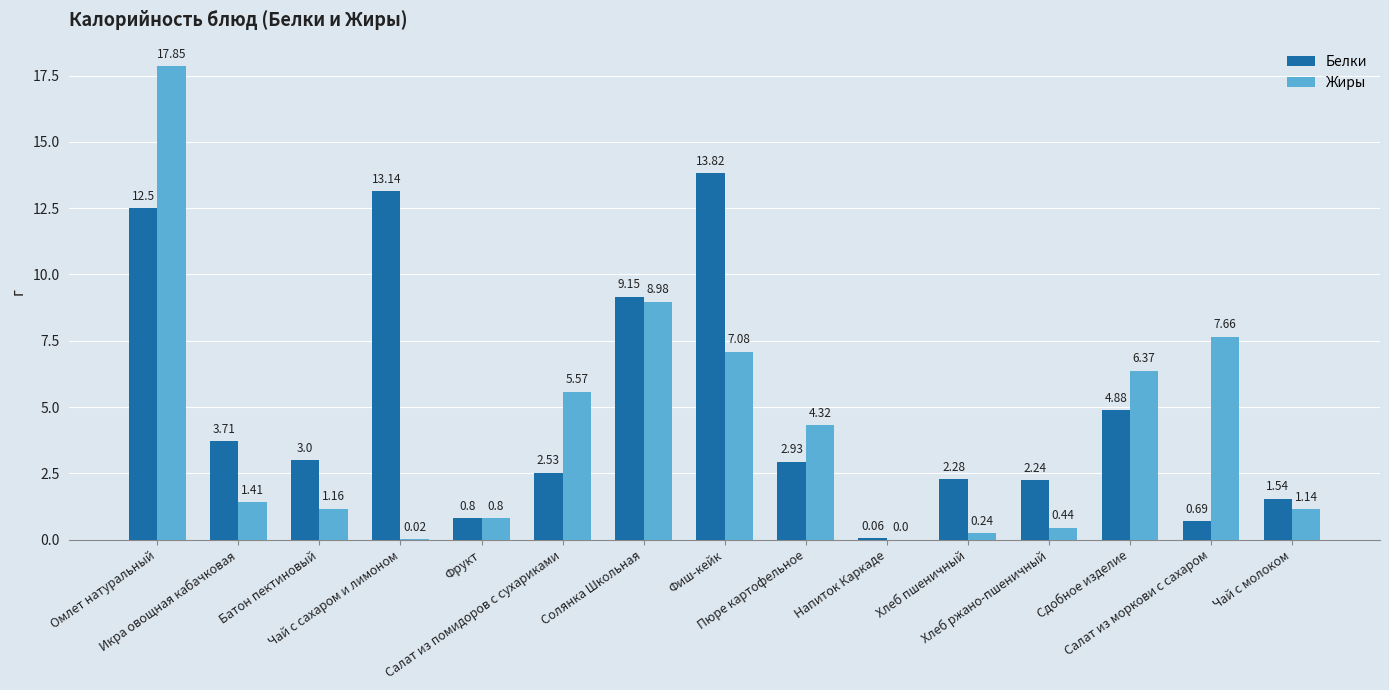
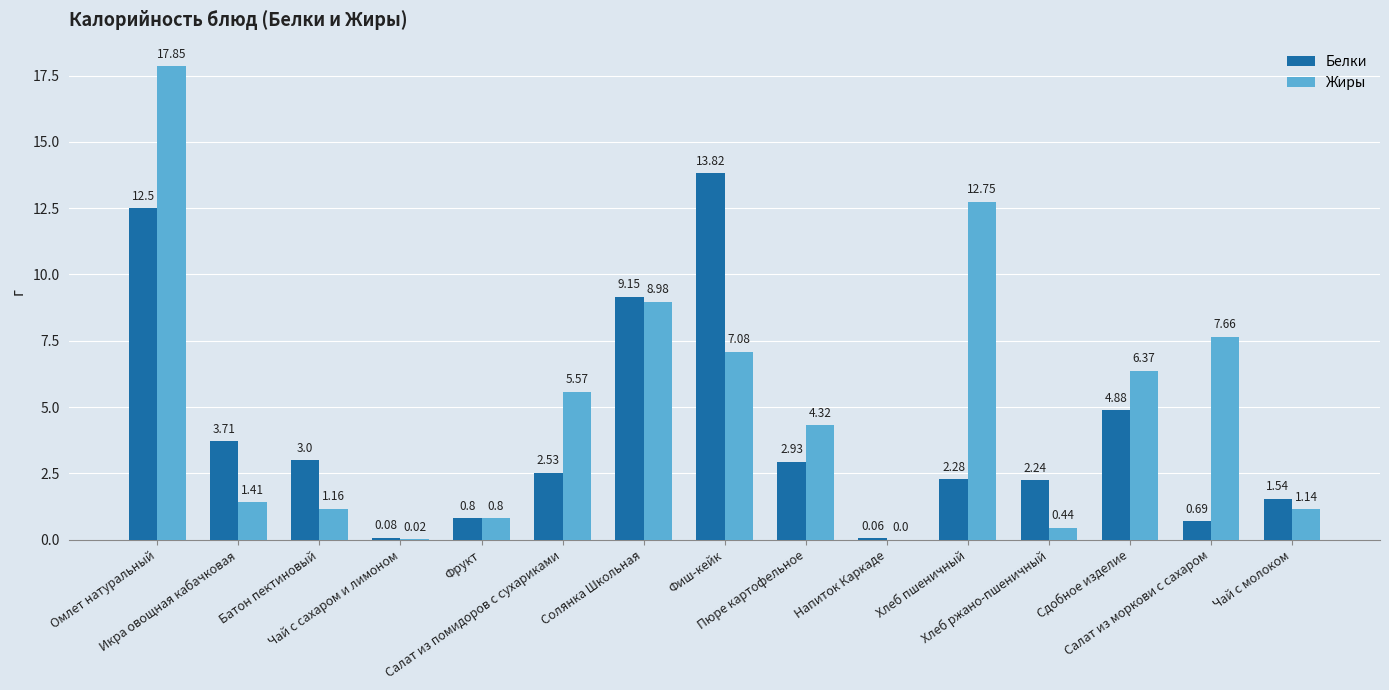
  {
    "Белки": {
      "Омлет натуральный": 12.5,
      "Икра овощная кабачковая": 3.71,
      "Батон пектиновый": 3.0,
-     "Чай с сахаром и лимоном": 13.14,
+     "Чай с сахаром и лимоном": 0.08,
      "Фрукт": 0.8,
      "Салат из помидоров с сухариками": 2.53,
      "Солянка Школьная": 9.15,
      "Фиш-кейк": 13.82,
      "Пюре картофельное": 2.93,
      "Напиток Каркаде": 0.06,
      "Хлеб пшеничный": 2.28,
      "Хлеб ржано-пшеничный": 2.24,
      "Сдобное изделие": 4.88,
      "Салат из моркови с сахаром": 0.69,
      "Чай с молоком": 1.54
    },
    "Жиры": {
      "Омлет натуральный": 17.85,
      "Икра овощная кабачковая": 1.41,
      "Батон пектиновый": 1.16,
      "Чай с сахаром и лимоном": 0.02,
      "Фрукт": 0.8,
      "Салат из помидоров с сухариками": 5.57,
      "Солянка Школьная": 8.98,
      "Фиш-кейк": 7.08,
      "Пюре картофельное": 4.32,
      "Напиток Каркаде": 0.0,
-     "Хлеб пшеничный": 0.24,
+     "Хлеб пшеничный": 12.75,
      "Хлеб ржано-пшеничный": 0.44,
      "Сдобное изделие": 6.37,
      "Салат из моркови с сахаром": 7.66,
      "Чай с молоком": 1.14
    }
  }
